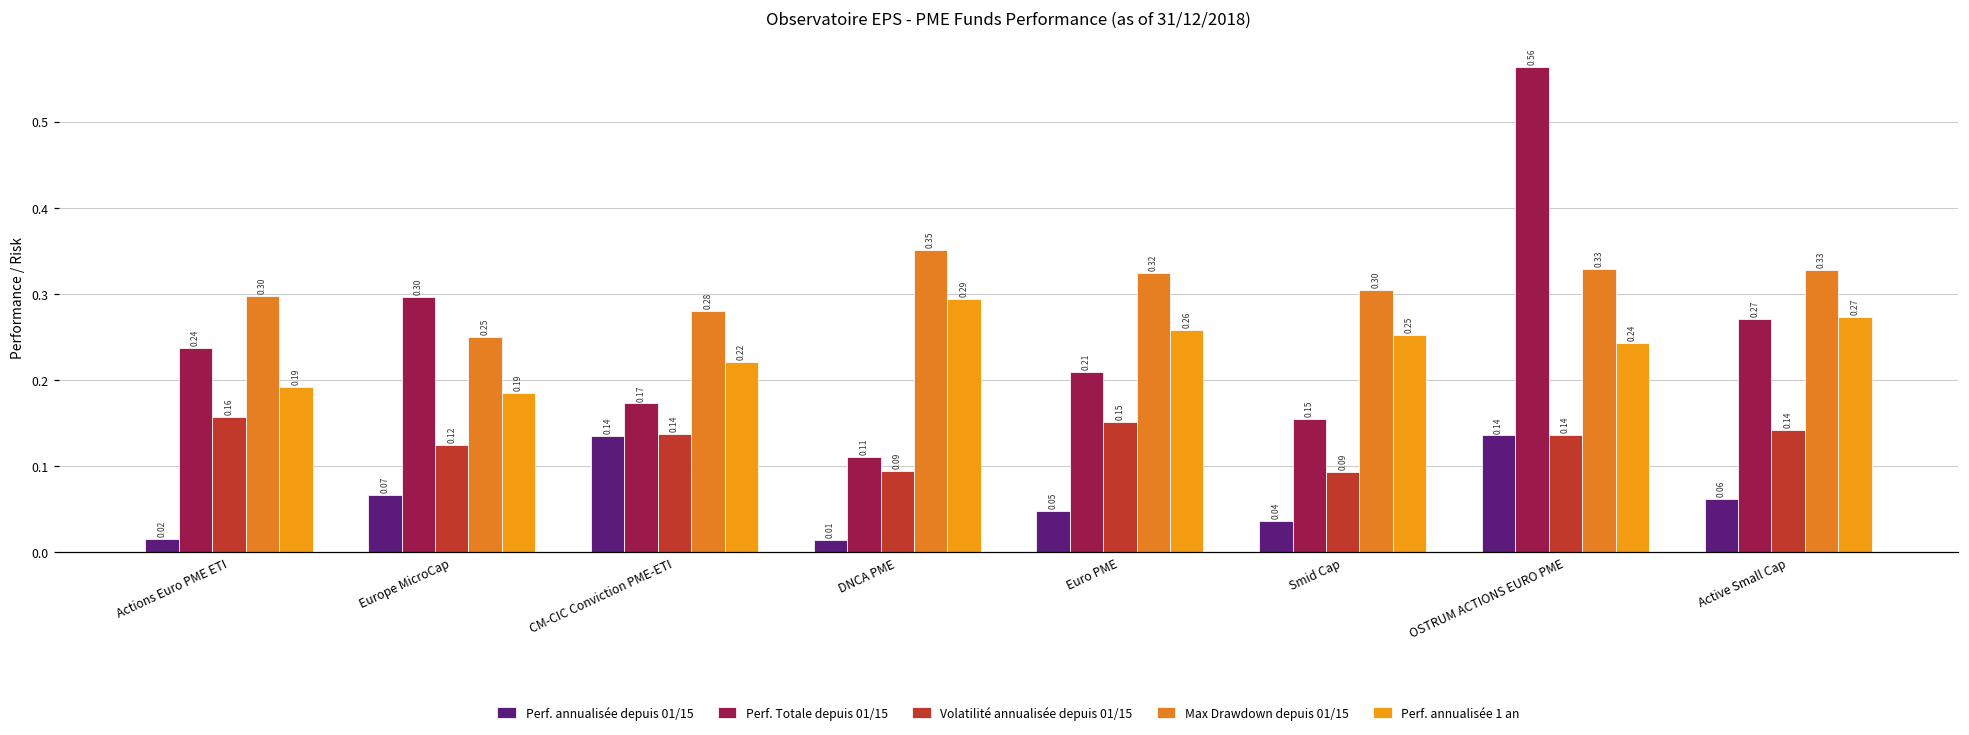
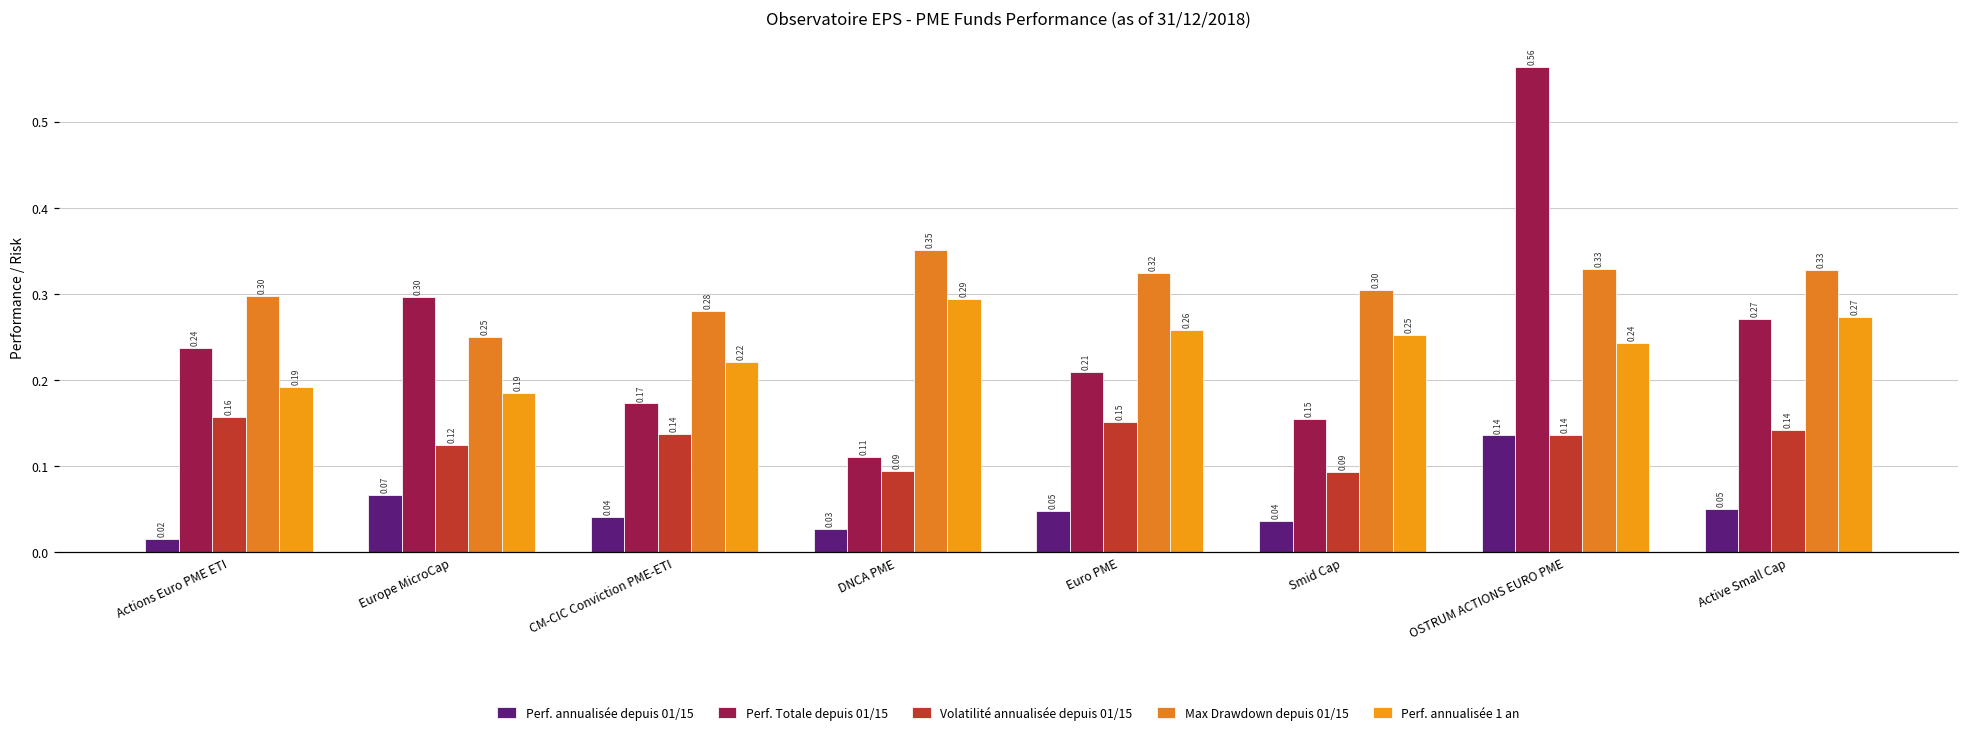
  {
    "Perf. annualisée depuis 01/15": {
      "Actions Euro PME ETI": 0.02,
      "Europe MicroCap": 0.07,
-     "CM-CIC Conviction PME-ETI": 0.14,
-     "DNCA PME": 0.01,
+     "CM-CIC Conviction PME-ETI": 0.04,
+     "DNCA PME": 0.03,
      "Euro PME": 0.05,
      "Smid Cap": 0.04,
      "OSTRUM ACTIONS EURO PME": 0.14,
-     "Active Small Cap": 0.06
+     "Active Small Cap": 0.05
    }
  }
